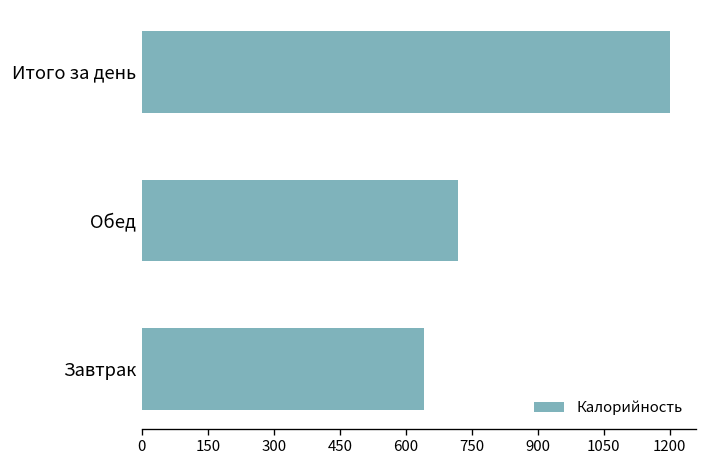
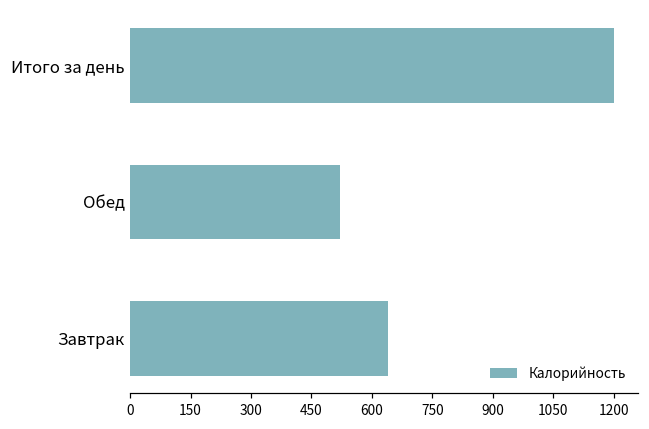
  {
    "Итого за день": 1200,
-   "Обед": 720,
+   "Обед": 520,
    "Завтрак": 640
  }
